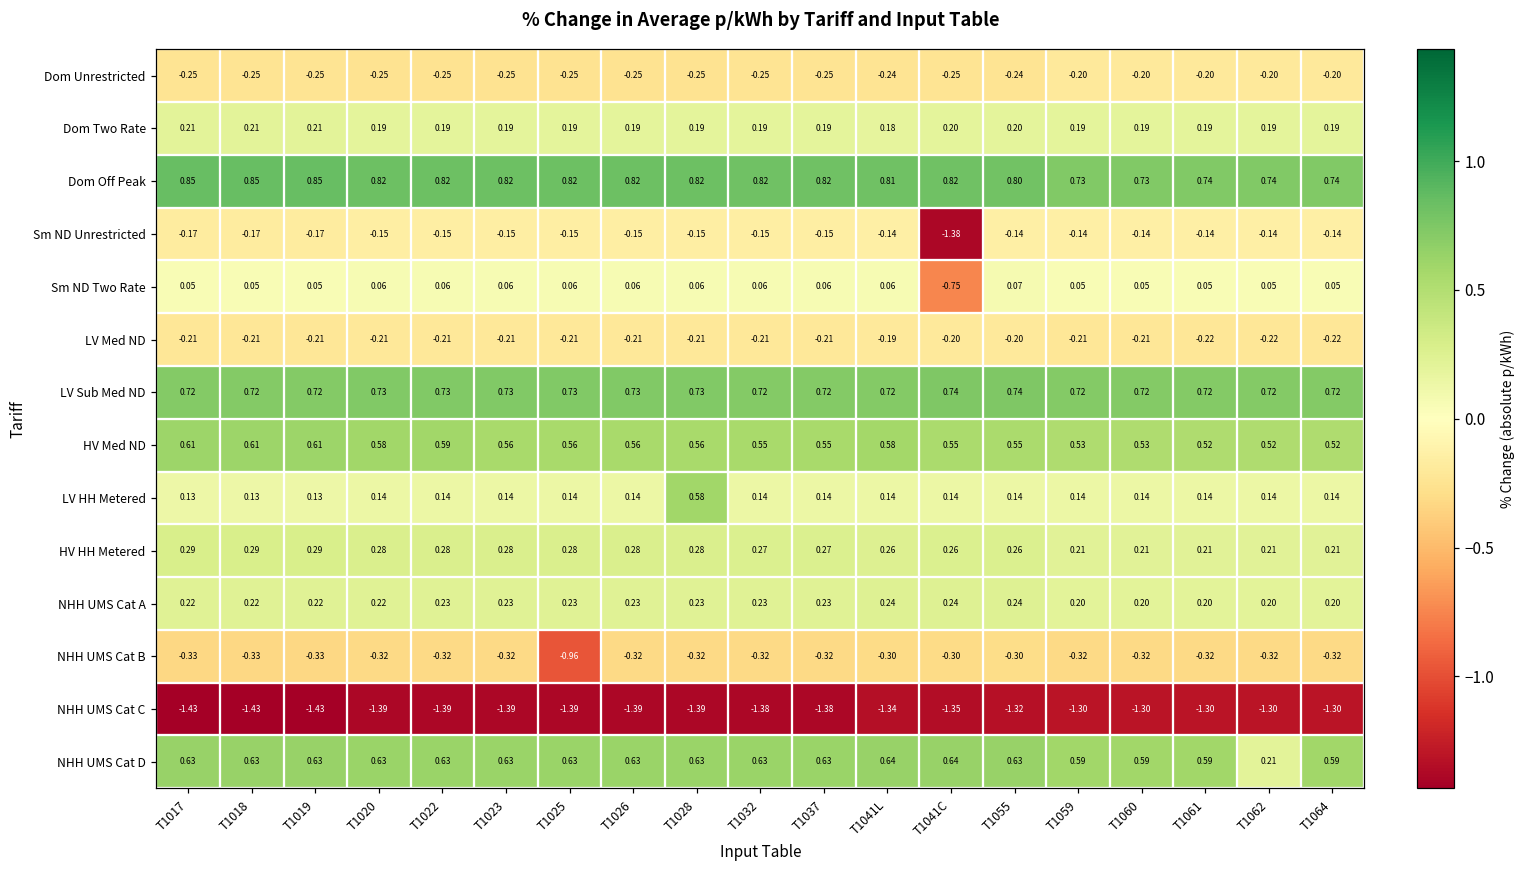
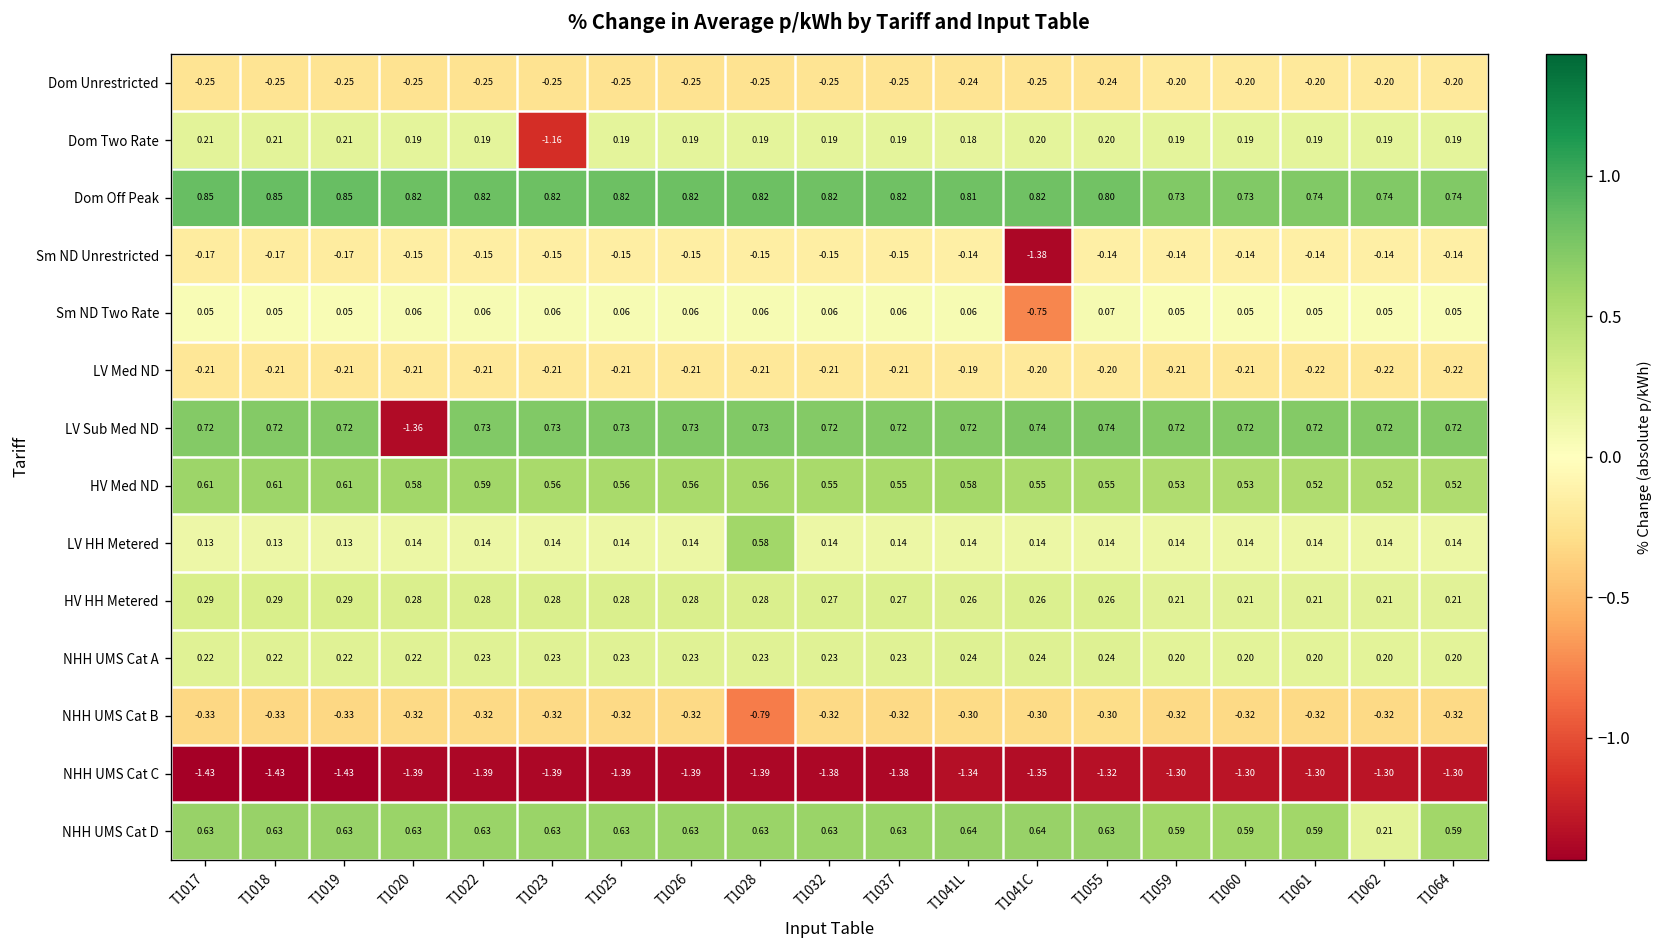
  {
    "Dom Two Rate": {
      "T1017": 0.21,
      "T1018": 0.21,
      "T1019": 0.21,
      "T1020": 0.19,
      "T1022": 0.19,
-     "T1023": 0.19,
+     "T1023": -1.16,
      "T1025": 0.19,
      "T1026": 0.19,
      "T1028": 0.19,
      "T1032": 0.19,
      "T1037": 0.19,
      "T1041L": 0.18,
      "T1041C": 0.20,
      "T1055": 0.20,
      "T1059": 0.19,
      "T1060": 0.19,
      "T1061": 0.19,
      "T1062": 0.19,
      "T1064": 0.19
    },
    "LV Sub Med ND": {
      "T1017": 0.72,
      "T1018": 0.72,
      "T1019": 0.72,
-     "T1020": 0.73,
+     "T1020": -1.36,
      "T1022": 0.73,
      "T1023": 0.73,
      "T1025": 0.73,
      "T1026": 0.73,
      "T1028": 0.73,
      "T1032": 0.72,
      "T1037": 0.72,
      "T1041L": 0.72,
      "T1041C": 0.74,
      "T1055": 0.74,
      "T1059": 0.72,
      "T1060": 0.72,
      "T1061": 0.72,
      "T1062": 0.72,
      "T1064": 0.72
    },
    "NHH UMS Cat B": {
      "T1017": -0.33,
      "T1018": -0.33,
      "T1019": -0.33,
      "T1020": -0.32,
      "T1022": -0.32,
      "T1023": -0.32,
-     "T1025": -0.96,
+     "T1025": -0.32,
      "T1026": -0.32,
-     "T1028": -0.32,
+     "T1028": -0.79,
      "T1032": -0.32,
      "T1037": -0.32,
      "T1041L": -0.30,
      "T1041C": -0.30,
      "T1055": -0.30,
      "T1059": -0.32,
      "T1060": -0.32,
      "T1061": -0.32,
      "T1062": -0.32,
      "T1064": -0.32
    }
  }
